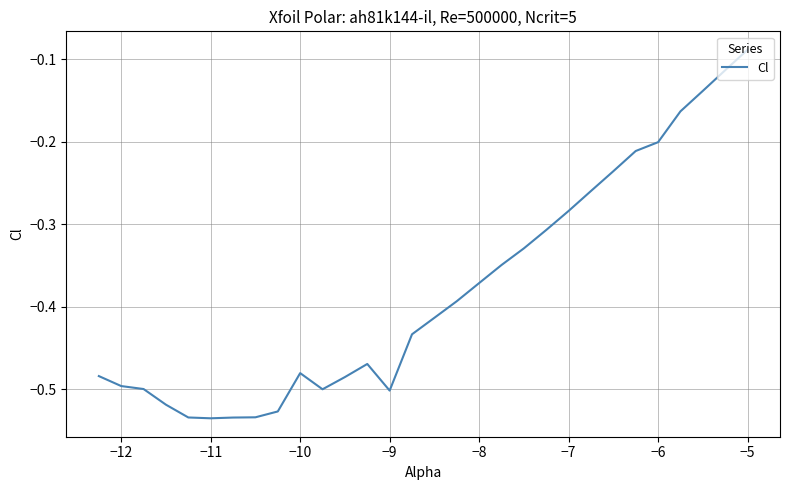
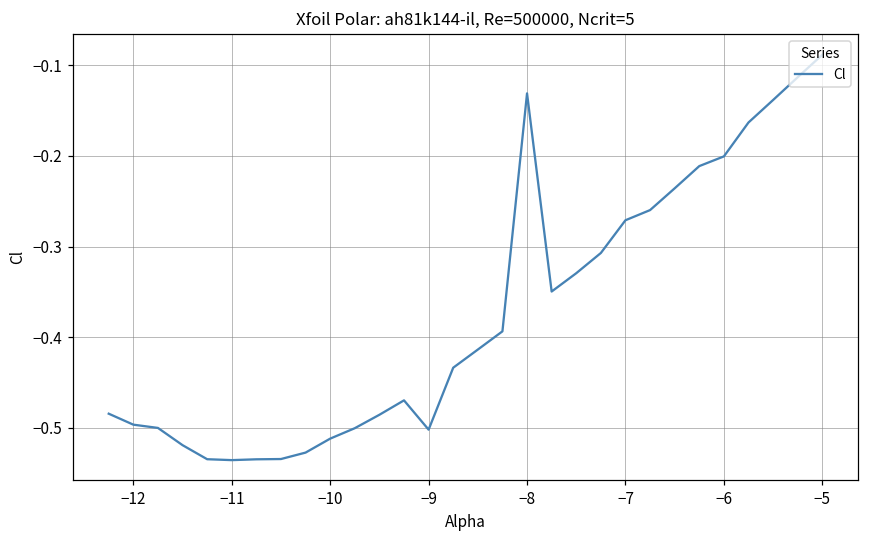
  {
    "−12": -0.50,
    "−11": -0.54,
-   "−10": -0.48,
+   "−10": -0.51,
    "−9": -0.50,
-   "−8": -0.37,
-   "−7": -0.28,
+   "−8": -0.13,
+   "−7": -0.27,
    "−6": -0.20
  }
